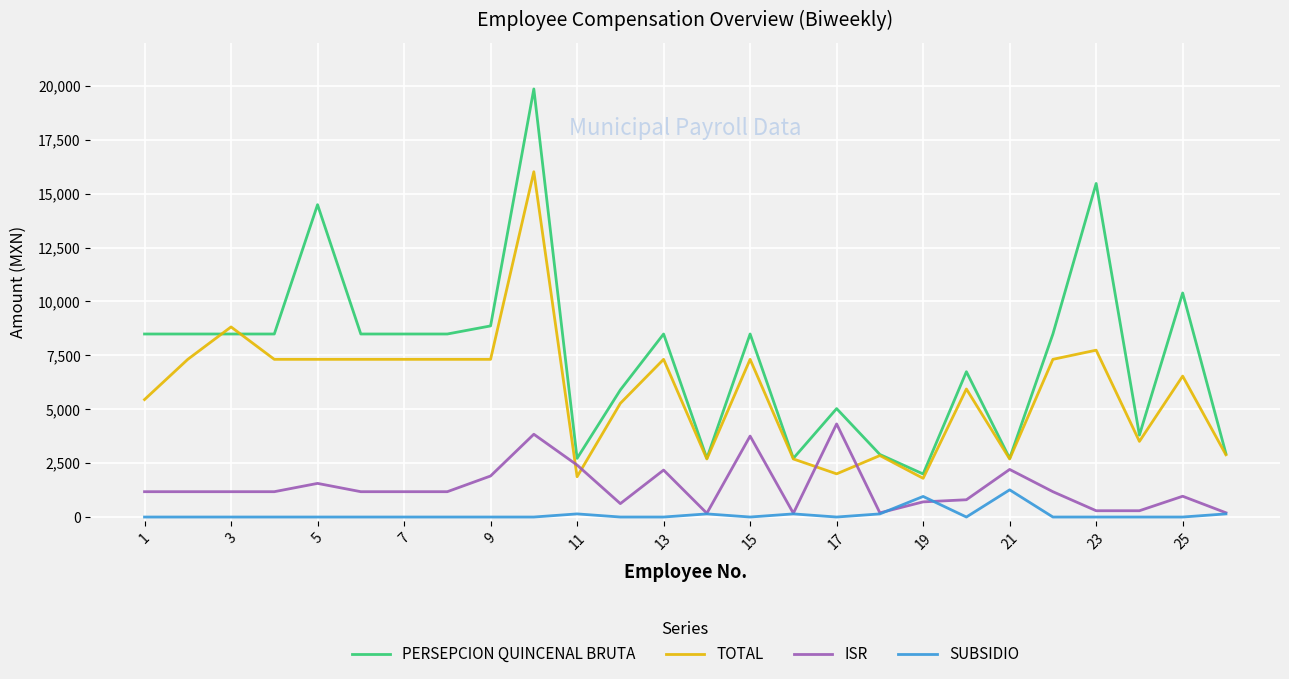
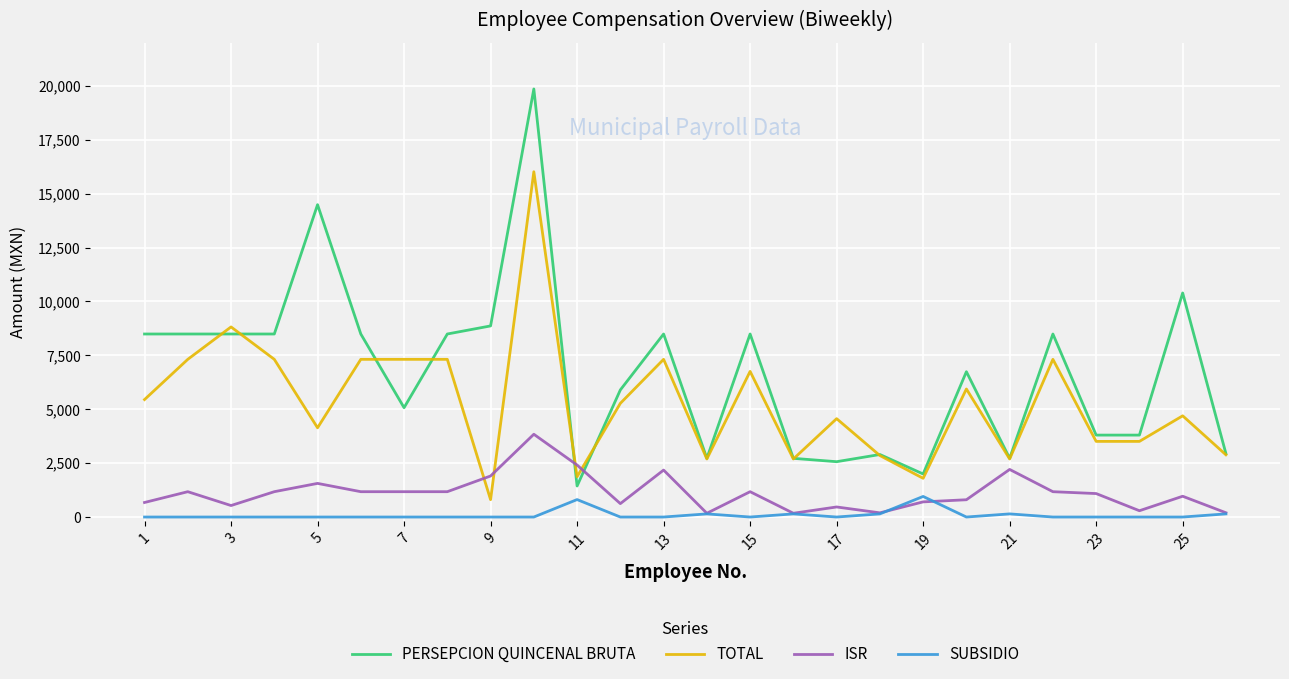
  {
    "PERSEPCION QUINCENAL BRUTA": {
      "1": "8,500",
      "3": "8,500",
      "5": "14,500",
-     "7": "8,500",
+     "7": "5,100",
      "9": "8,900",
-     "11": "2,700",
+     "11": "1,400",
      "13": "8,500",
      "15": "8,500",
-     "17": "5,000",
+     "17": "2,600",
      "19": "2,000",
-     "23": "15,500",
+     "23": "3,800",
      "25": "10,400"
    },
    "TOTAL": {
      "1": "5,400",
      "3": "8,800",
-     "5": "7,300",
+     "5": "4,100",
      "7": "7,300",
-     "9": "7,300",
+     "9": "800",
      "11": "1,900",
      "13": "7,300",
-     "15": "7,300",
-     "17": "2,000",
+     "15": "6,800",
+     "17": "4,600",
      "19": "1,800",
-     "23": "7,700",
-     "25": "6,500"
+     "23": "3,500",
+     "25": "4,700"
    },
    "ISR": {
-     "1": "1,200",
-     "3": "1,200",
+     "1": "700",
+     "3": "500",
      "5": "1,600",
      "7": "1,200",
      "9": "1,900",
      "11": "2,400",
      "13": "2,200",
-     "15": "3,800",
-     "17": "4,300",
+     "15": "1,200",
+     "17": "500",
      "19": "700",
      "21": "2,200",
-     "23": "300",
+     "23": "1,100",
      "25": "1,000"
    },
    "SUBSIDIO": {
      "1": "0",
      "3": "0",
      "5": "0",
      "7": "0",
      "9": "0",
-     "11": "100",
+     "11": "800",
      "13": "0",
      "15": "0",
      "17": "0",
      "19": "1,000",
-     "21": "1,300",
+     "21": "100",
      "23": "0",
      "25": "0"
    }
  }
